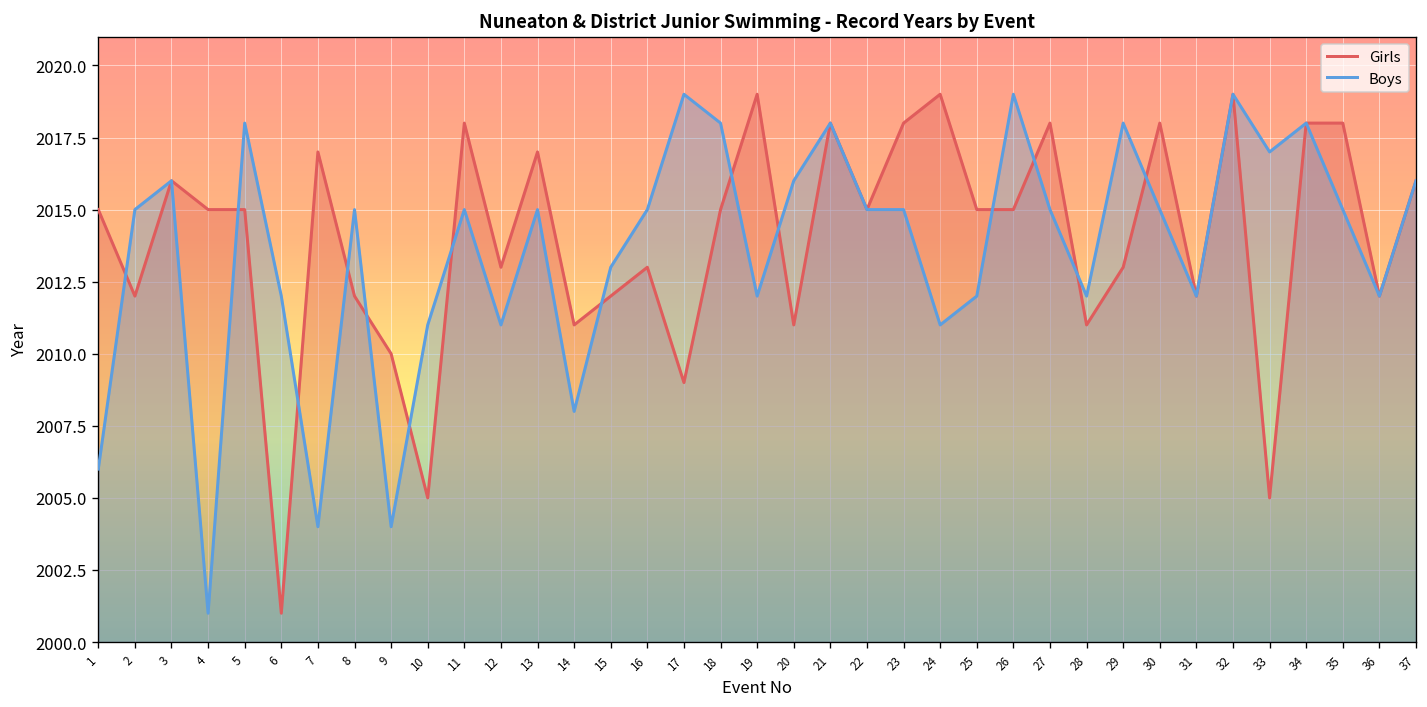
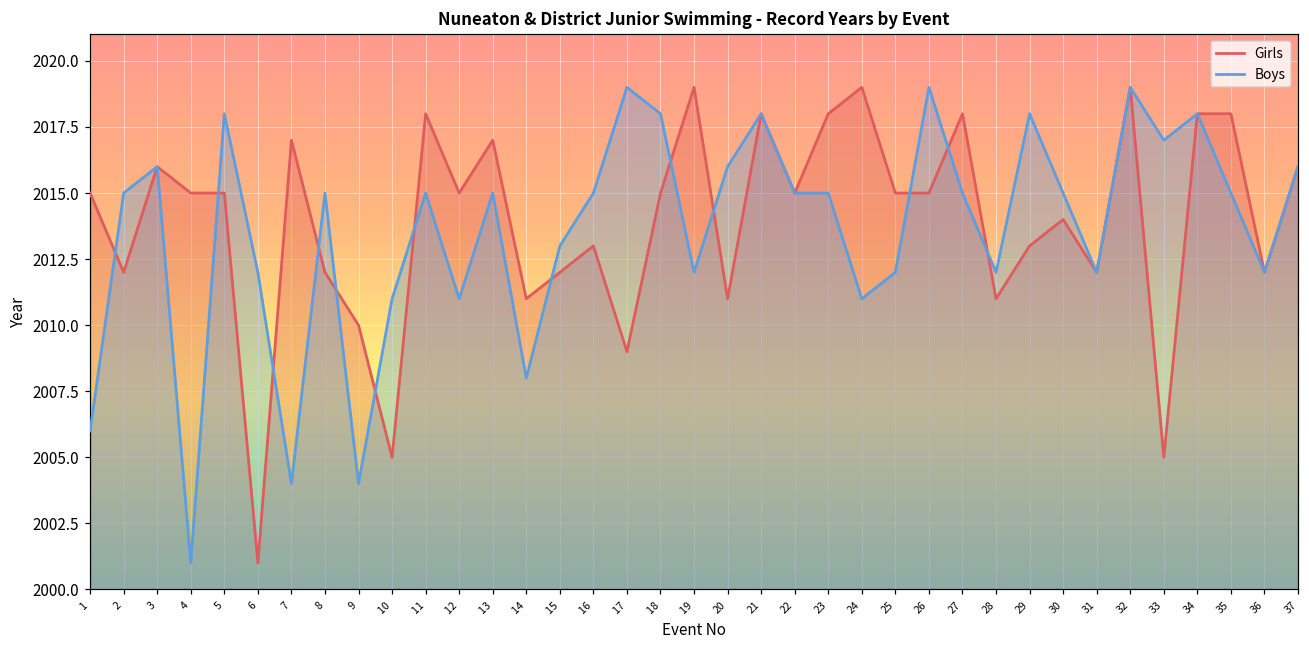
  {
    "Girls": {
      "1": 2015,
      "2": 2012,
      "4": 2015,
      "5": 2015,
      "6": 2001,
      "7": 2017,
      "8": 2012,
      "9": 2010,
      "10": 2005,
      "11": 2018,
-     "12": 2013,
+     "12": 2015,
      "13": 2017,
      "14": 2011,
      "15": 2012,
      "16": 2013,
      "17": 2009,
      "18": 2015,
      "19": 2019,
      "20": 2011,
      "23": 2018,
      "24": 2019,
      "25": 2015,
      "26": 2015,
      "27": 2018,
      "28": 2011,
      "29": 2013,
-     "30": 2018,
+     "30": 2014,
      "33": 2005,
      "35": 2018
    },
    "Boys": {
      "1": 2006,
      "2": 2015,
      "4": 2001,
      "5": 2018,
      "6": 2012,
      "7": 2004,
      "8": 2015,
      "9": 2004,
      "10": 2011,
      "11": 2015,
      "12": 2011,
      "13": 2015,
      "14": 2008,
      "15": 2013,
      "16": 2015,
      "17": 2019,
      "18": 2018,
      "19": 2012,
      "20": 2016,
      "23": 2015,
      "24": 2011,
      "25": 2012,
      "26": 2019,
      "27": 2015,
      "28": 2012,
      "29": 2018,
      "30": 2015,
      "33": 2017,
      "35": 2015
    }
  }
